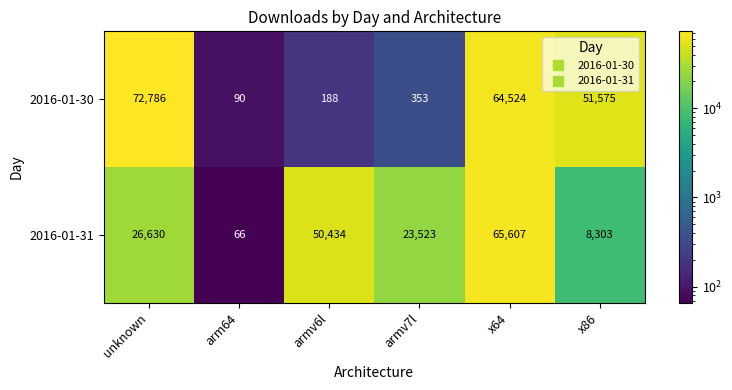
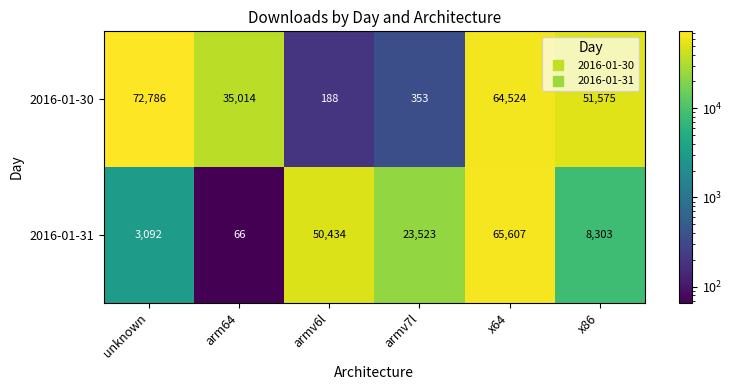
  {
    "2016-01-30": {
      "unknown": "72,786",
-     "arm64": "90",
+     "arm64": "35,014",
      "armv6l": "188",
      "armv7l": "353",
      "x64": "64,524",
      "x86": "51,575"
    },
    "2016-01-31": {
-     "unknown": "26,630",
+     "unknown": "3,092",
      "arm64": "66",
      "armv6l": "50,434",
      "armv7l": "23,523",
      "x64": "65,607",
      "x86": "8,303"
    }
  }
